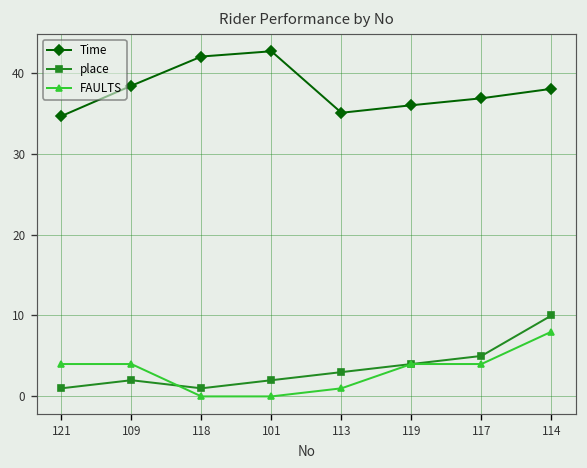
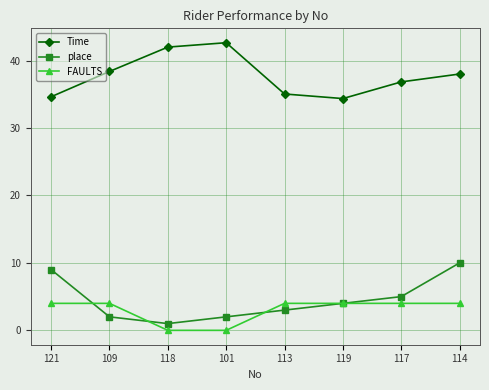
  {
    "Time": {
      "121": 35,
      "109": 38,
      "118": 42,
      "101": 43,
      "113": 35,
-     "119": 36,
+     "119": 34,
      "117": 37,
      "114": 38
    },
    "place": {
-     "121": 1,
+     "121": 9,
      "109": 2,
      "118": 1,
      "101": 2,
      "113": 3,
      "117": 5,
      "114": 10
    },
    "FAULTS": {
      "121": 4,
      "109": 4,
      "118": 0,
      "101": 0,
-     "113": 1,
+     "113": 4,
      "117": 4,
-     "114": 8
+     "114": 4
    }
  }
